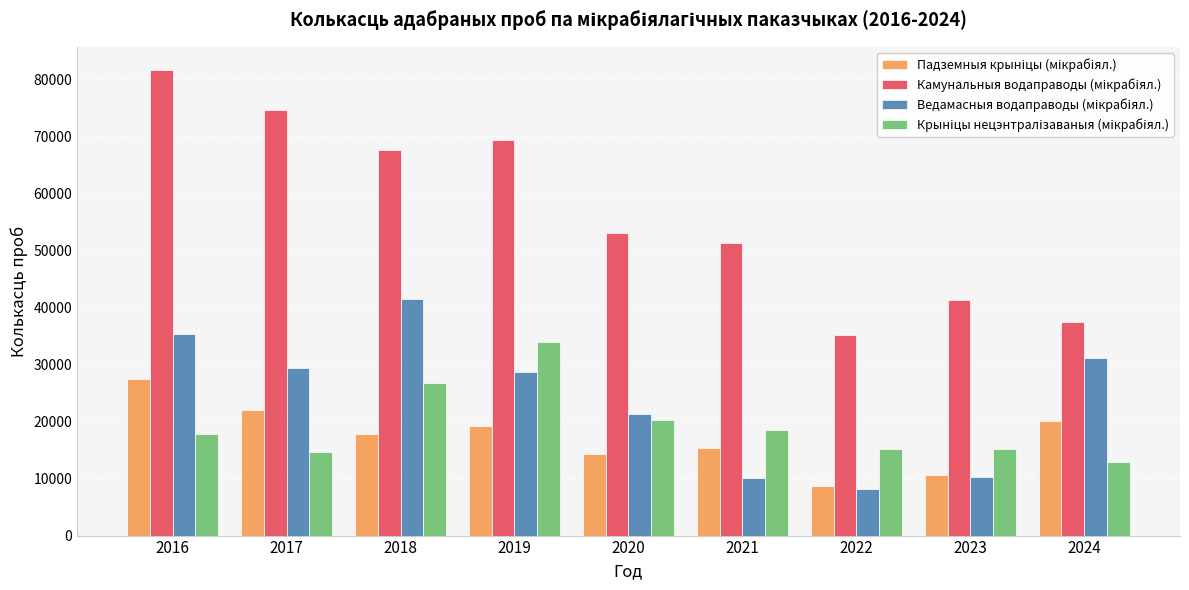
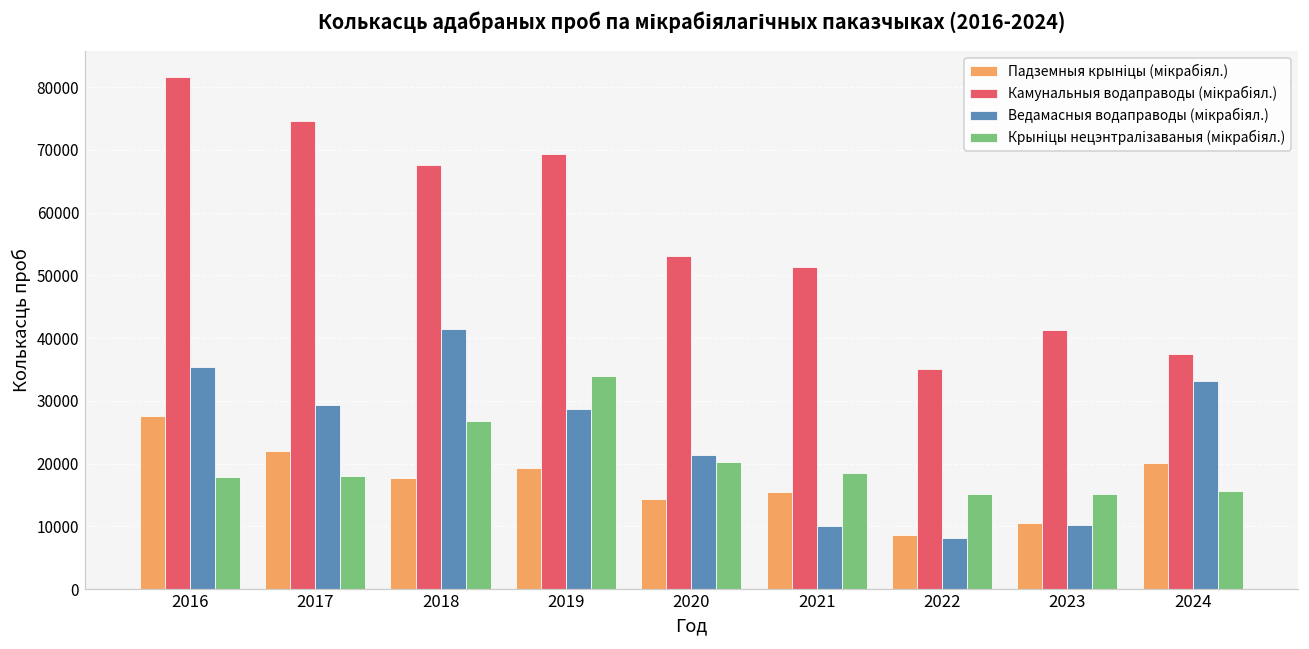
  {
    "Падземныя крыніцы (мікрабіял.)": {
      "2016": 28000,
      "2017": 22000,
      "2018": 18000,
      "2019": 19000,
      "2020": 14000,
      "2021": 15000,
      "2022": 9000,
      "2023": 11000,
      "2024": 20000
    },
    "Камунальныя водаправоды (мікрабіял.)": {
      "2016": 82000,
      "2017": 75000,
      "2018": 68000,
      "2019": 69000,
      "2020": 53000,
      "2021": 51000,
      "2022": 35000,
      "2023": 41000,
      "2024": 38000
    },
    "Ведамасныя водаправоды (мікрабіял.)": {
      "2016": 35000,
      "2017": 29000,
      "2018": 41000,
      "2019": 29000,
      "2020": 21000,
      "2021": 10000,
      "2022": 8000,
      "2023": 10000,
-     "2024": 31000
+     "2024": 33000
    },
    "Крыніцы нецэнтралізаваныя (мікрабіял.)": {
      "2016": 18000,
-     "2017": 15000,
+     "2017": 18000,
      "2018": 27000,
      "2019": 34000,
      "2020": 20000,
      "2021": 19000,
      "2022": 15000,
      "2023": 15000,
-     "2024": 13000
+     "2024": 16000
    }
  }
